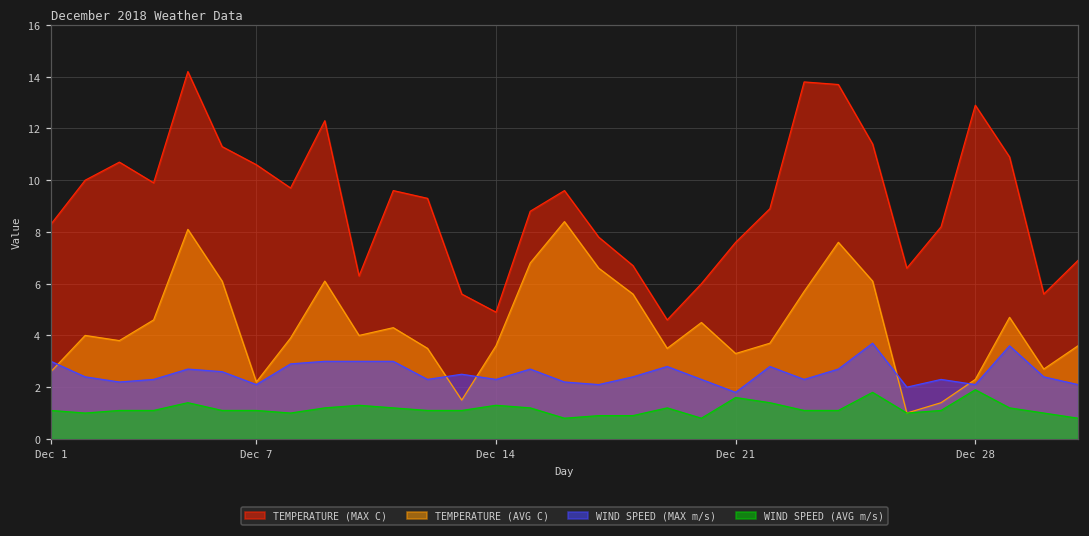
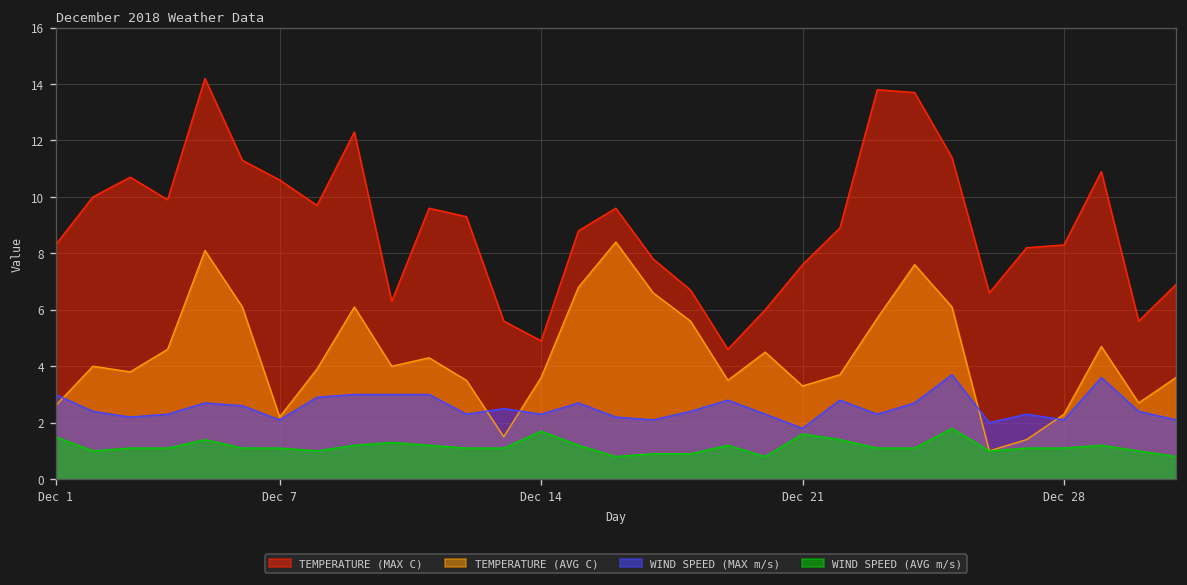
  {
    "TEMPERATURE (MAX C)": {
      "Dec 1": 8.3,
      "Dec 7": 10.6,
      "Dec 14": 4.9,
      "Dec 21": 7.6,
-     "Dec 28": 12.9
+     "Dec 28": 8.3
    },
    "TEMPERATURE (AVG C)": {
      "Dec 1": 2.6,
      "Dec 14": 3.6,
      "Dec 21": 3.3,
      "Dec 28": 2.3
    },
    "WIND SPEED (MAX m/s)": {
      "Dec 1": 3.0,
      "Dec 14": 2.3,
      "Dec 21": 1.8,
      "Dec 28": 2.1
    },
    "WIND SPEED (AVG m/s)": {
-     "Dec 1": 1.1,
+     "Dec 1": 1.5,
      "Dec 7": 1.1,
-     "Dec 14": 1.3,
+     "Dec 14": 1.7,
      "Dec 21": 1.6,
-     "Dec 28": 1.9
+     "Dec 28": 1.1
    }
  }
